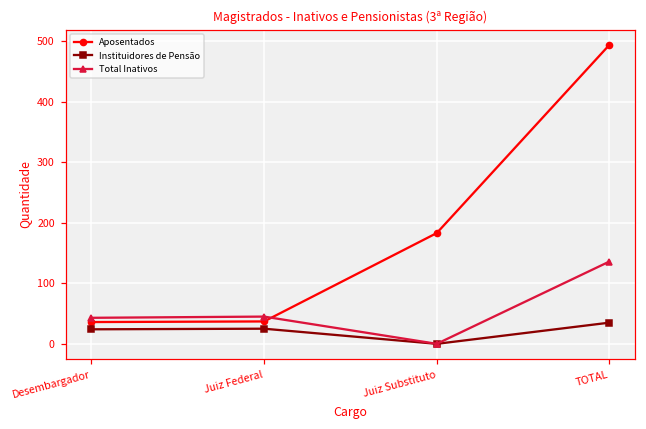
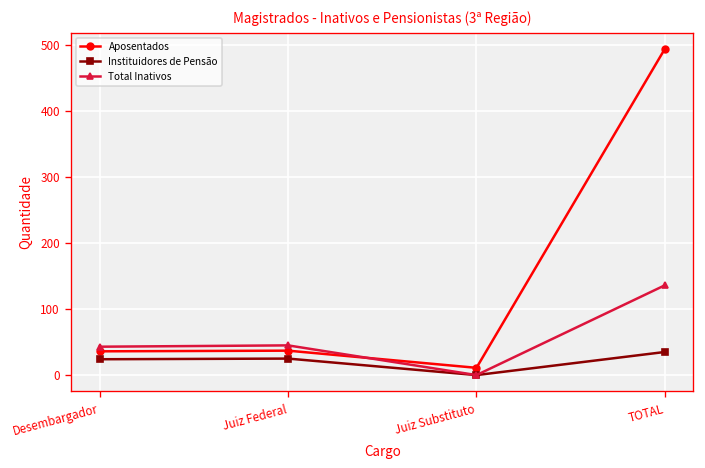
  {
    "Aposentados": {
      "Desembargador": 40,
      "Juiz Federal": 40,
-     "Juiz Substituto": 180,
+     "Juiz Substituto": 10,
      "TOTAL": 490
    },
    "Instituidores de Pensão": {
      "Desembargador": 20,
      "Juiz Federal": 30,
      "TOTAL": 40
    },
    "Total Inativos": {
      "Desembargador": 40,
      "Juiz Federal": 50,
      "TOTAL": 140
    }
  }
